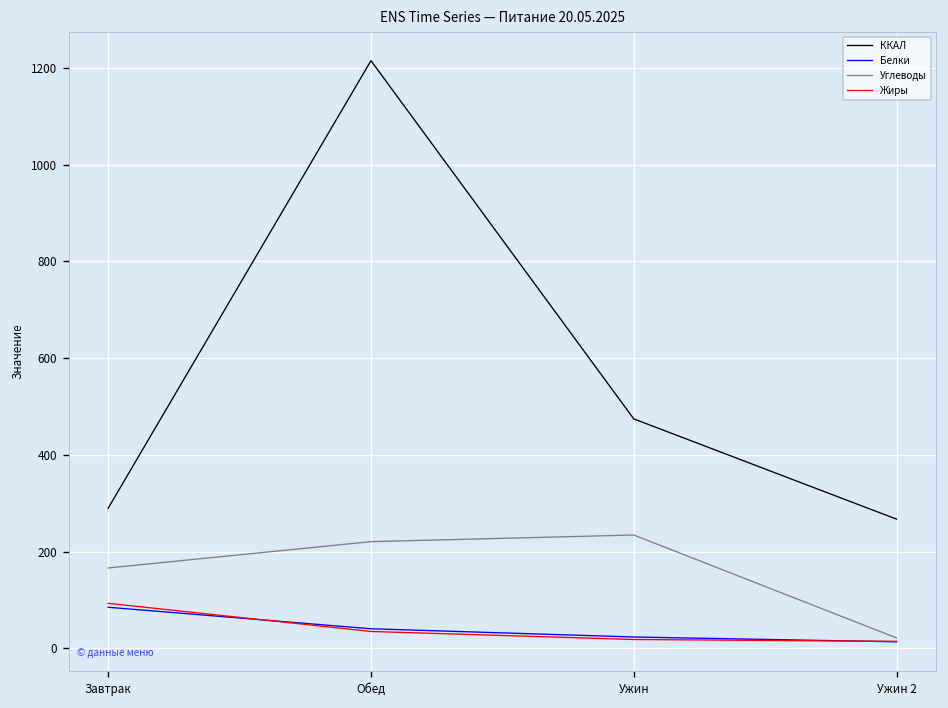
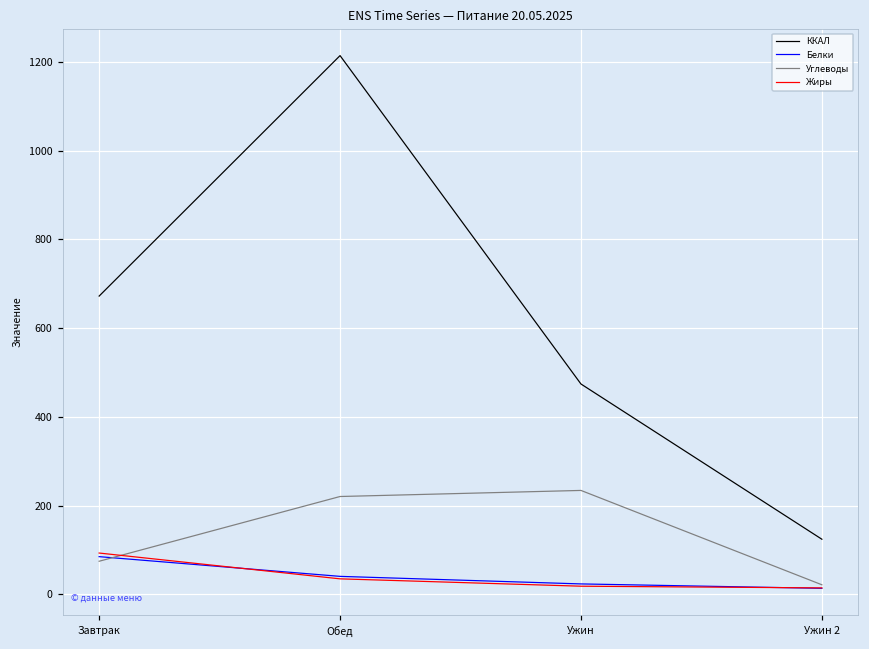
  {
    "ККАЛ": {
-     "Завтрак": 290,
+     "Завтрак": 670,
      "Обед": 1210,
      "Ужин": 470,
-     "Ужин 2": 270
+     "Ужин 2": 120
    },
    "Белки": {
      "Завтрак": 80
    },
    "Углеводы": {
-     "Завтрак": 170,
+     "Завтрак": 70,
      "Обед": 220,
      "Ужин": 230,
      "Ужин 2": 20
    },
    "Жиры": {
      "Завтрак": 90
    }
  }
